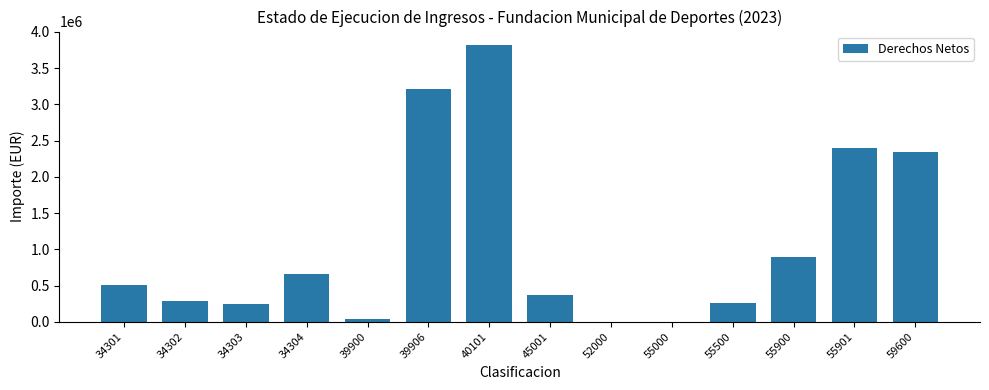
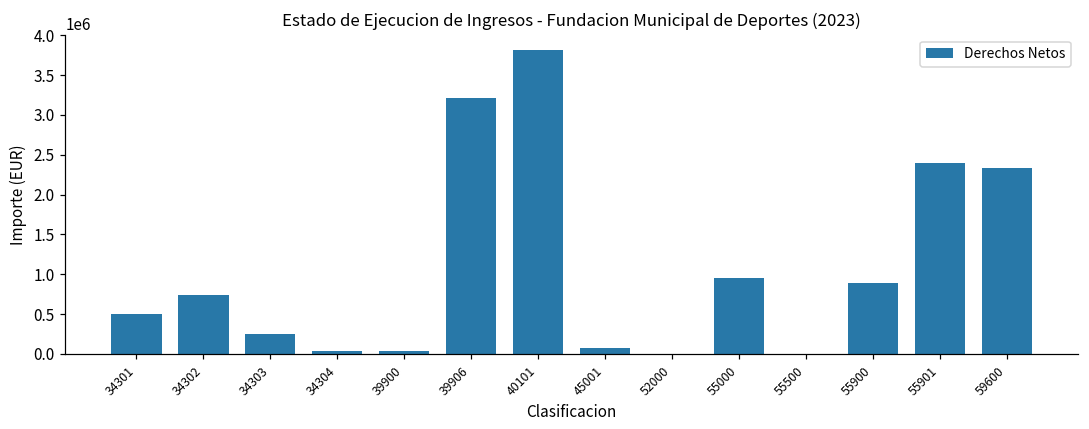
  {
    "34301": 500000,
-   "34302": 300000,
+   "34302": 700000,
    "34303": 200000,
-   "34304": 700000,
+   "34304": 0,
    "39906": 3200000,
    "40101": 3800000,
-   "45001": 400000,
+   "45001": 100000,
    "52000": 0,
-   "55000": 0,
-   "55500": 300000,
+   "55000": 1000000,
+   "55500": 0,
    "55900": 900000,
    "55901": 2400000,
    "59600": 2300000
  }
